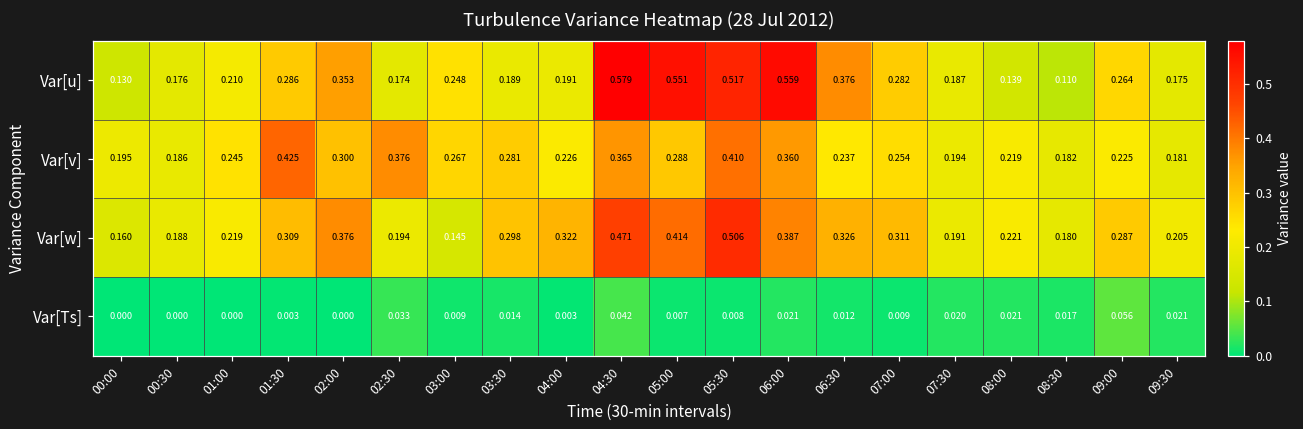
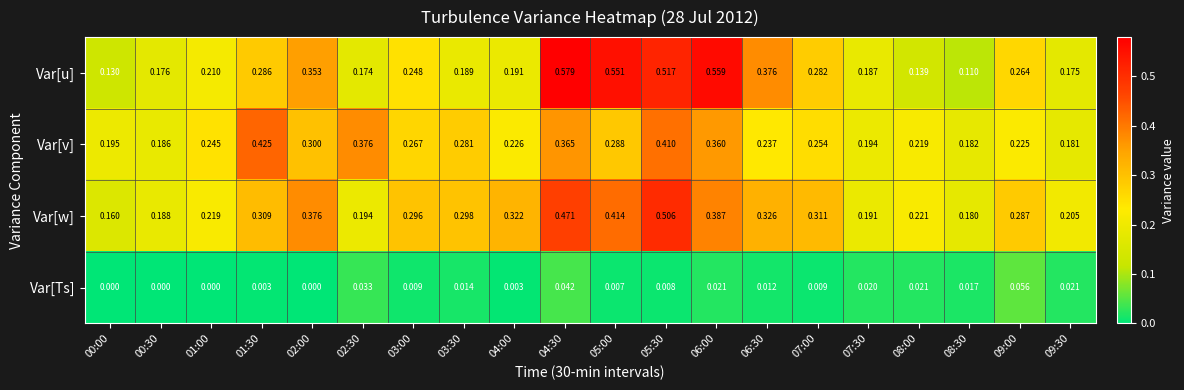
  {
    "Var[u]": {
      "00:00": 0.130,
      "00:30": 0.176,
      "01:00": 0.210,
      "01:30": 0.286,
      "02:00": 0.353,
      "02:30": 0.174,
      "03:00": 0.248,
      "03:30": 0.189,
      "04:00": 0.191,
      "04:30": 0.579,
      "05:00": 0.551,
      "05:30": 0.517,
      "06:00": 0.559,
      "06:30": 0.376,
      "07:00": 0.282,
      "07:30": 0.187,
      "08:00": 0.139,
      "08:30": 0.110,
      "09:00": 0.264,
      "09:30": 0.175
    },
    "Var[v]": {
      "00:00": 0.195,
      "00:30": 0.186,
      "01:00": 0.245,
      "01:30": 0.425,
      "02:00": 0.300,
      "02:30": 0.376,
      "03:00": 0.267,
      "03:30": 0.281,
      "04:00": 0.226,
      "04:30": 0.365,
      "05:00": 0.288,
      "05:30": 0.410,
      "06:00": 0.360,
      "06:30": 0.237,
      "07:00": 0.254,
      "07:30": 0.194,
      "08:00": 0.219,
      "08:30": 0.182,
      "09:00": 0.225,
      "09:30": 0.181
    },
    "Var[w]": {
      "00:00": 0.160,
      "00:30": 0.188,
      "01:00": 0.219,
      "01:30": 0.309,
      "02:00": 0.376,
      "02:30": 0.194,
-     "03:00": 0.145,
+     "03:00": 0.296,
      "03:30": 0.298,
      "04:00": 0.322,
      "04:30": 0.471,
      "05:00": 0.414,
      "05:30": 0.506,
      "06:00": 0.387,
      "06:30": 0.326,
      "07:00": 0.311,
      "07:30": 0.191,
      "08:00": 0.221,
      "08:30": 0.180,
      "09:00": 0.287,
      "09:30": 0.205
    },
    "Var[Ts]": {
      "00:00": 0.000,
      "00:30": 0.000,
      "01:00": 0.000,
      "01:30": 0.003,
      "02:00": 0.000,
      "02:30": 0.033,
      "03:00": 0.009,
      "03:30": 0.014,
      "04:00": 0.003,
      "04:30": 0.042,
      "05:00": 0.007,
      "05:30": 0.008,
      "06:00": 0.021,
      "06:30": 0.012,
      "07:00": 0.009,
      "07:30": 0.020,
      "08:00": 0.021,
      "08:30": 0.017,
      "09:00": 0.056,
      "09:30": 0.021
    }
  }
